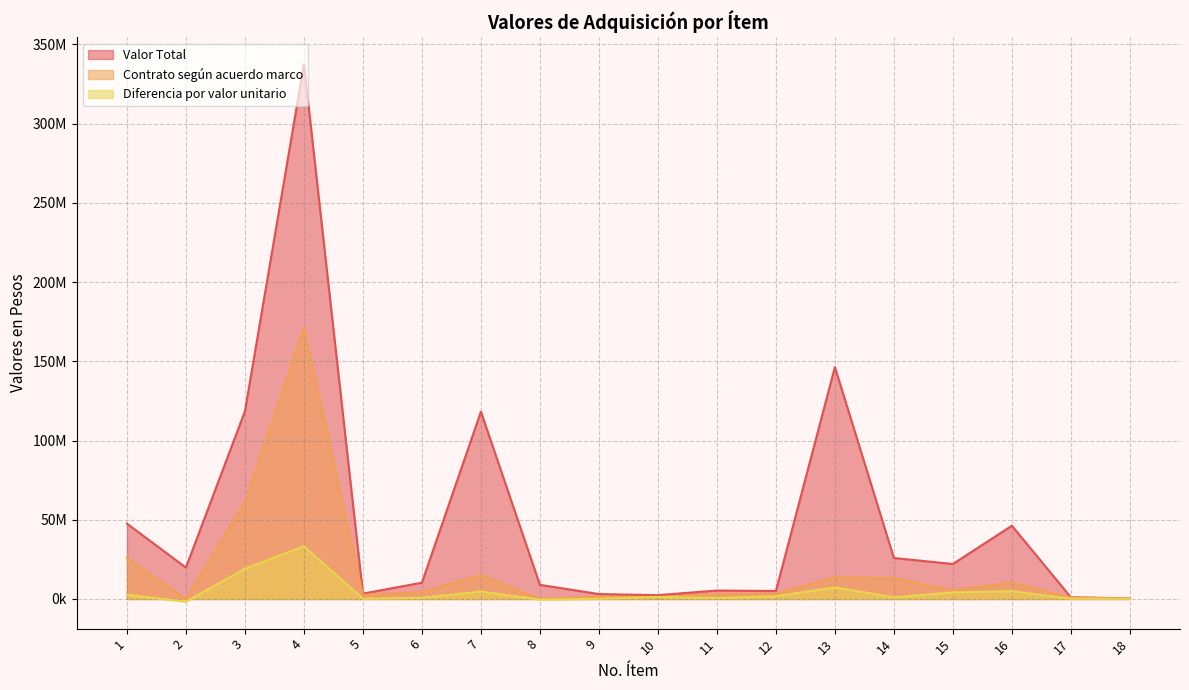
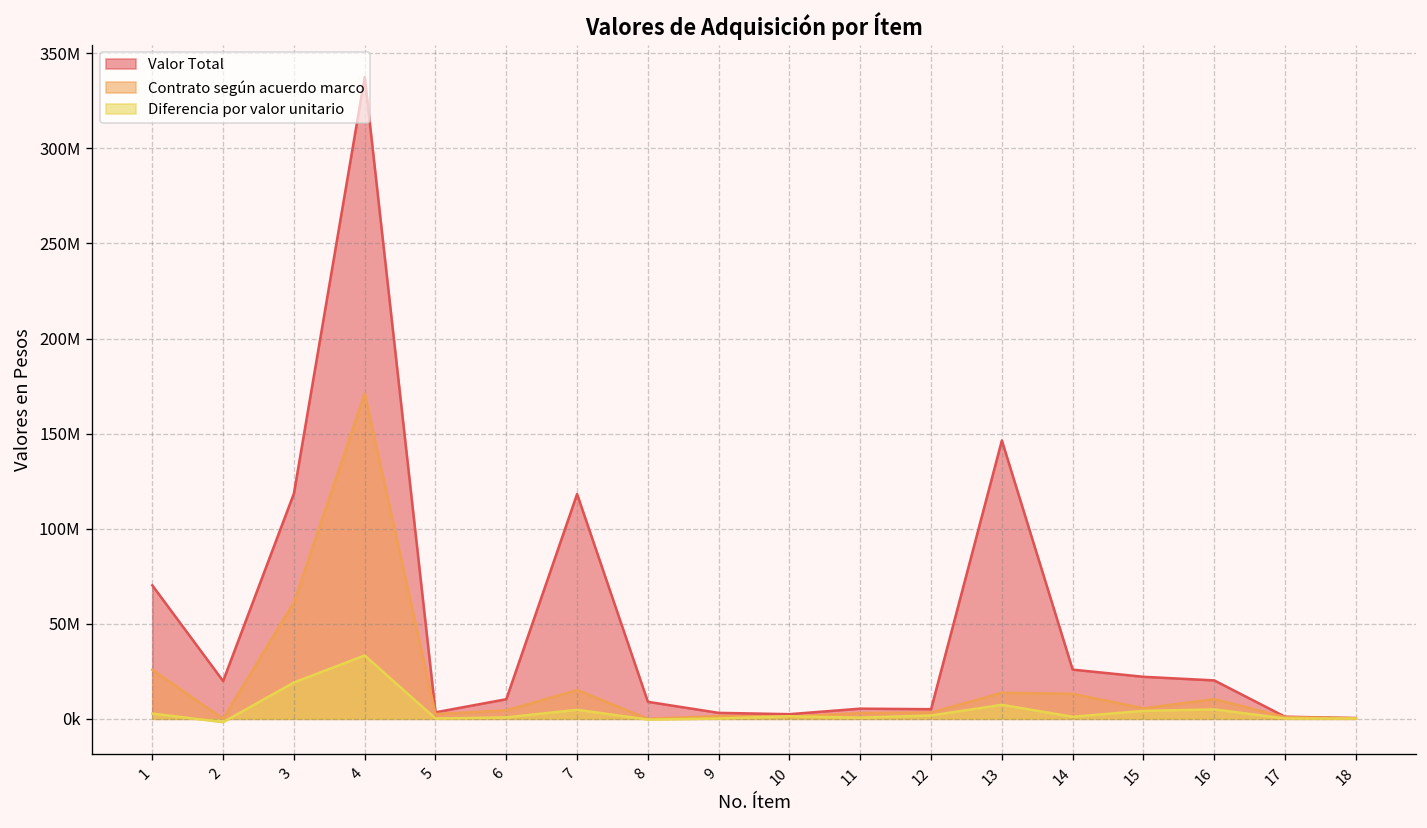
  {
    "Valor Total": {
-     "1": 48000000,
+     "1": 70000000,
      "2": 20000000,
      "3": 119000000,
      "6": 10000000,
      "7": 118000000,
      "8": 9000000,
      "9": 3000000,
      "11": 5000000,
      "12": 5000000,
      "13": 146000000,
      "14": 26000000,
      "15": 22000000,
-     "16": 46000000
+     "16": 20000000
    }
  }
